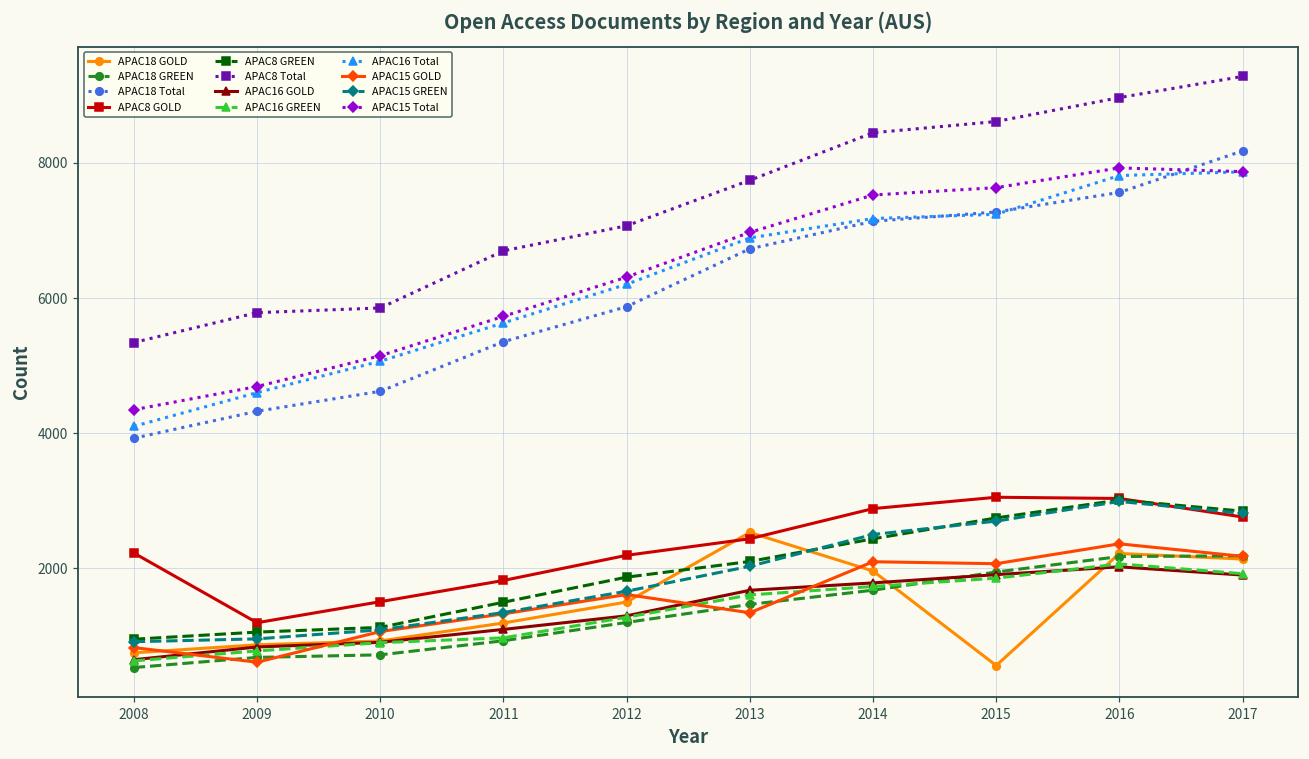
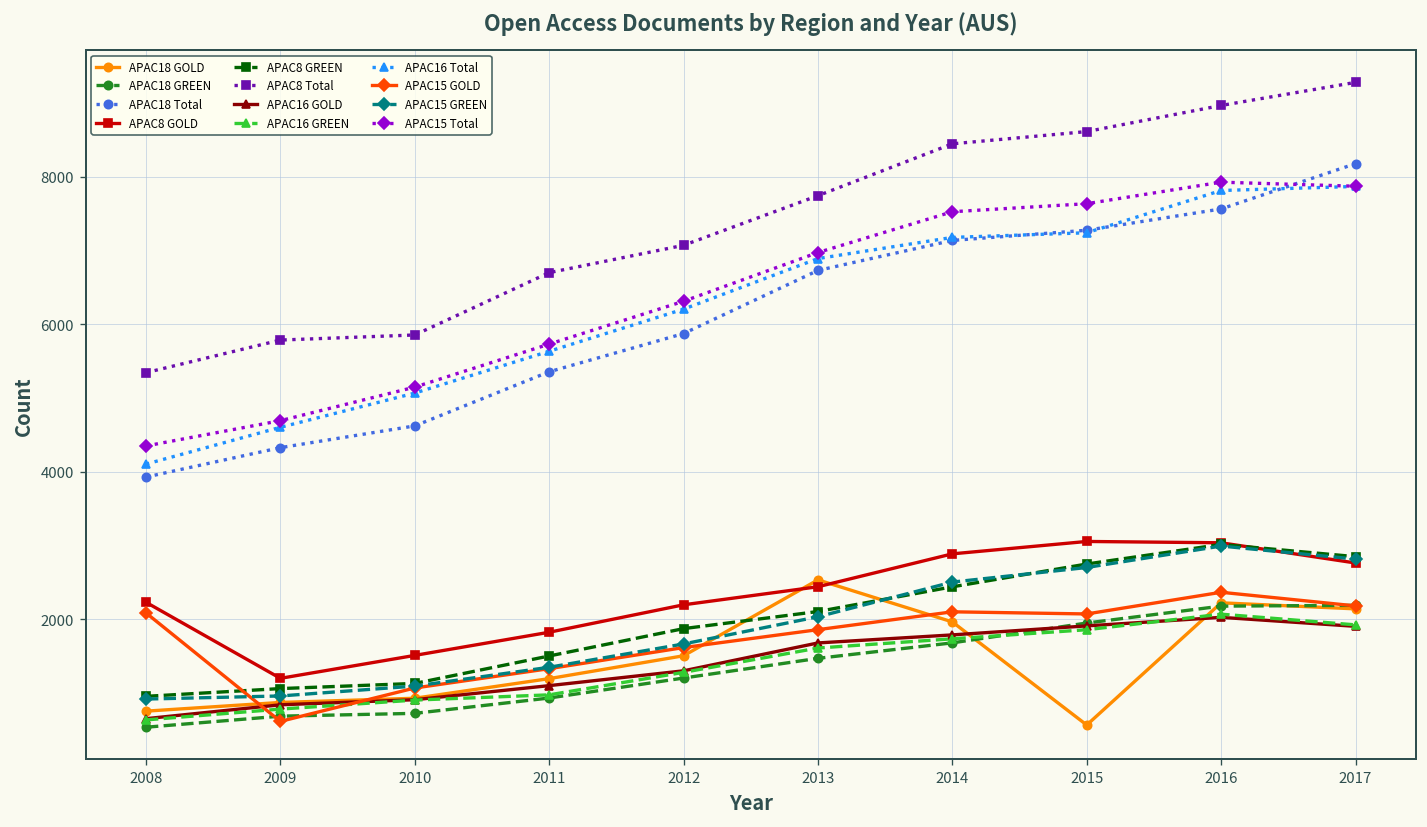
  {
    "APAC18 GOLD": {
      "2008": 800,
      "2011": 1200,
      "2012": 1500,
      "2013": 2500,
      "2014": 2000,
      "2015": 600,
      "2016": 2200
    },
    "APAC18 GREEN": {
      "2008": 500,
      "2009": 700,
      "2010": 700,
      "2011": 900,
      "2012": 1200,
      "2013": 1500,
      "2014": 1700,
      "2016": 2200
    },
    "APAC18 Total": {
      "2008": 3900,
      "2009": 4300,
      "2010": 4600,
      "2011": 5400,
      "2012": 5900,
      "2013": 6700,
      "2016": 7600,
      "2017": 8200
    },
    "APAC8 GOLD": {
      "2008": 2200,
      "2009": 1200,
      "2010": 1500,
      "2011": 1800,
      "2012": 2200,
      "2013": 2400,
      "2014": 2900,
      "2015": 3100,
      "2017": 2800
    },
    "APAC8 GREEN": {
      "2009": 1100,
      "2011": 1500,
      "2012": 1900,
      "2013": 2100,
      "2014": 2400,
      "2015": 2700
    },
    "APAC16 GOLD": {
      "2011": 1100,
      "2013": 1700,
      "2014": 1800,
      "2016": 2000
    },
    "APAC16 GREEN": {
      "2009": 800,
      "2011": 1000,
      "2013": 1600,
      "2014": 1700,
      "2015": 1900,
      "2016": 2100
    },
    "APAC16 Total": {
      "2008": 4100,
      "2009": 4600,
      "2010": 5100,
      "2011": 5600,
      "2012": 6200,
      "2013": 6900,
      "2016": 7800
    },
    "APAC15 GOLD": {
-     "2008": 800,
+     "2008": 2100,
      "2009": 600,
      "2012": 1600,
-     "2013": 1300,
+     "2013": 1900,
      "2014": 2100,
      "2015": 2100,
      "2016": 2400
    },
    "APAC15 GREEN": {
      "2009": 1000,
      "2012": 1700,
      "2013": 2000,
      "2014": 2500,
      "2015": 2700
    }
  }
